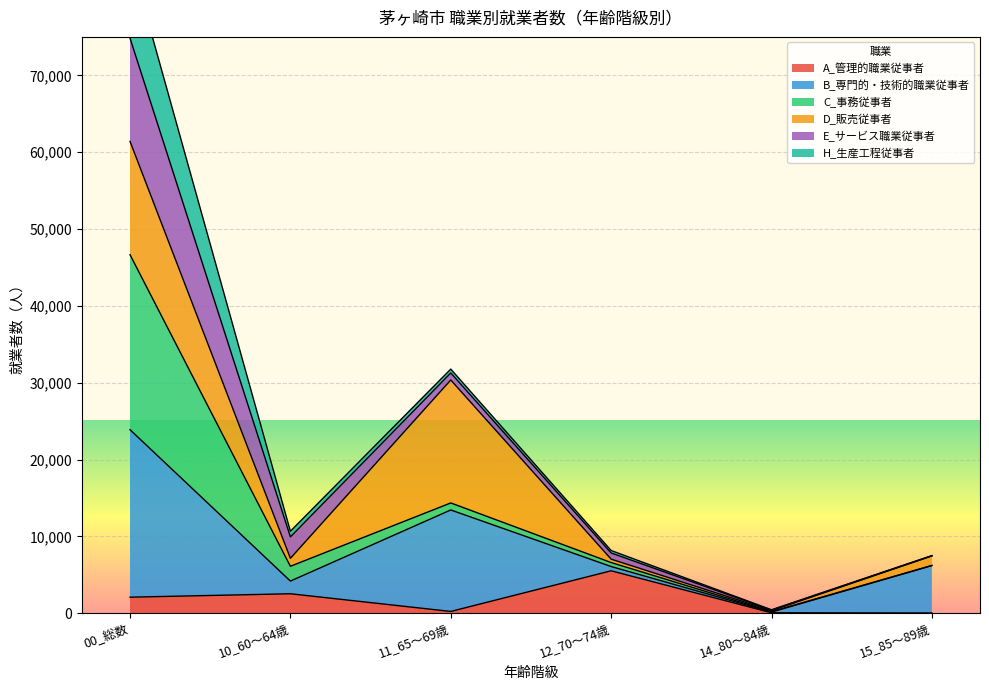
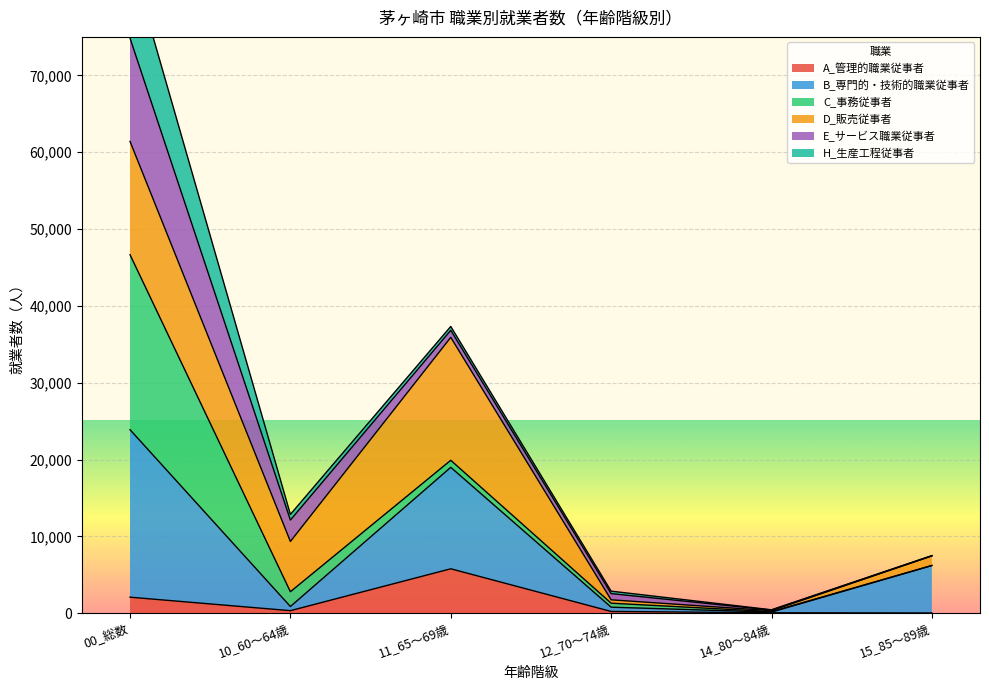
  {
    "A_管理的職業従事者": {
      "00_総数": "2,000",
-     "10_60～64歳": "3,000",
-     "11_65～69歳": "0",
-     "12_70～74歳": "6,000",
+     "10_60～64歳": "0",
+     "11_65～69歳": "6,000",
+     "12_70～74歳": "0",
      "15_85～89歳": "0"
    },
    "B_専門的・技術的職業従事者": {
      "00_総数": "22,000",
-     "10_60～64歳": "2,000",
+     "10_60～64歳": "1,000",
      "11_65～69歳": "13,000",
      "12_70～74歳": "1,000"
    },
    "D_販売従事者": {
      "00_総数": "15,000",
-     "10_60～64歳": "1,000",
+     "10_60～64歳": "7,000",
      "11_65～69歳": "16,000",
      "12_70～74歳": "0"
    },
    "E_サービス職業従事者": {
      "00_総数": "13,000",
      "10_60～64歳": "3,000",
      "11_65～69歳": "1,000"
    }
  }
